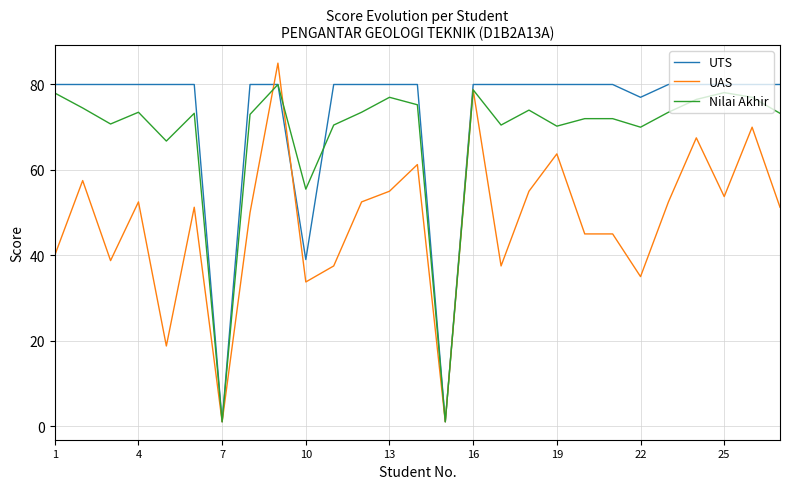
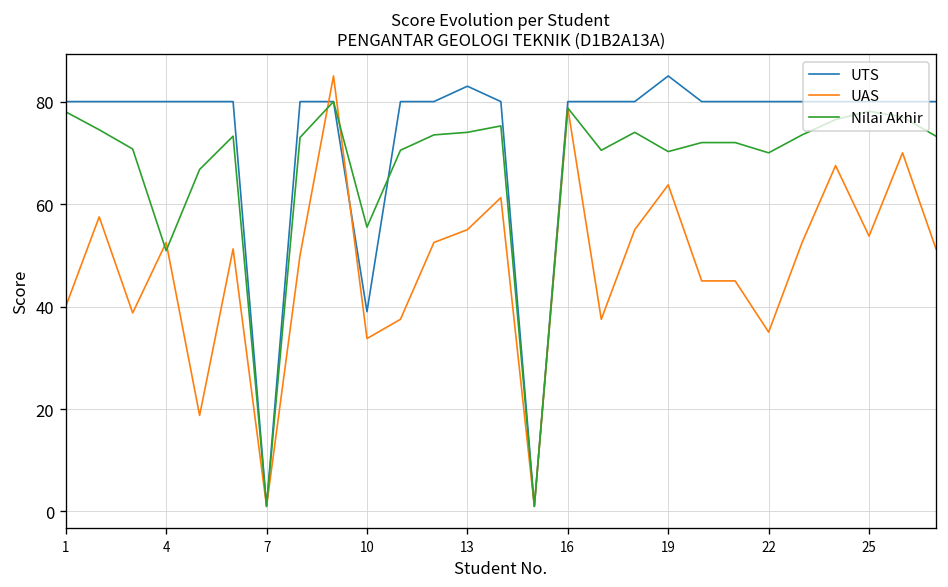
  {
    "UTS": {
      "1": 80,
      "4": 80,
      "10": 39,
-     "13": 80,
+     "13": 83,
      "16": 80,
-     "19": 80,
-     "22": 77
+     "19": 85,
+     "22": 80
    },
    "UAS": {
      "1": 40,
      "4": 53,
      "10": 34,
      "13": 55,
      "19": 64,
      "22": 35,
      "25": 54
    },
    "Nilai Akhir": {
      "1": 78,
-     "4": 74,
+     "4": 51,
      "10": 55,
-     "13": 77,
+     "13": 74,
      "19": 70,
      "22": 70
    }
  }
